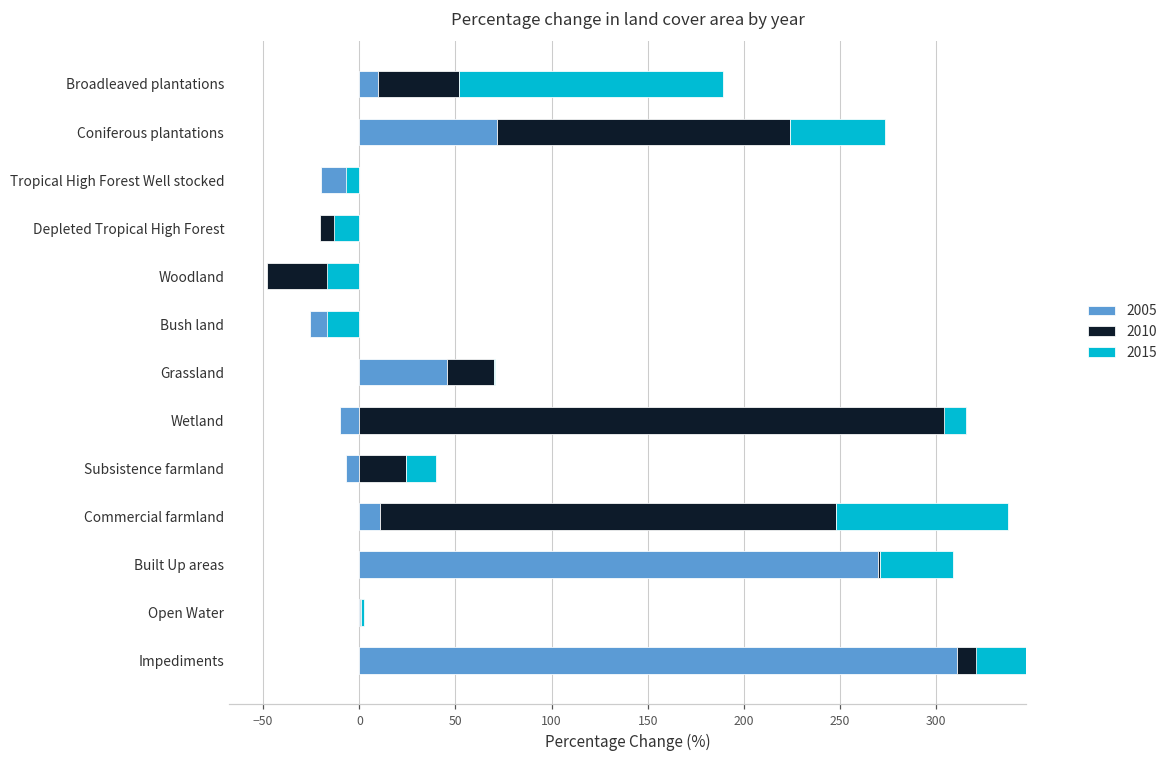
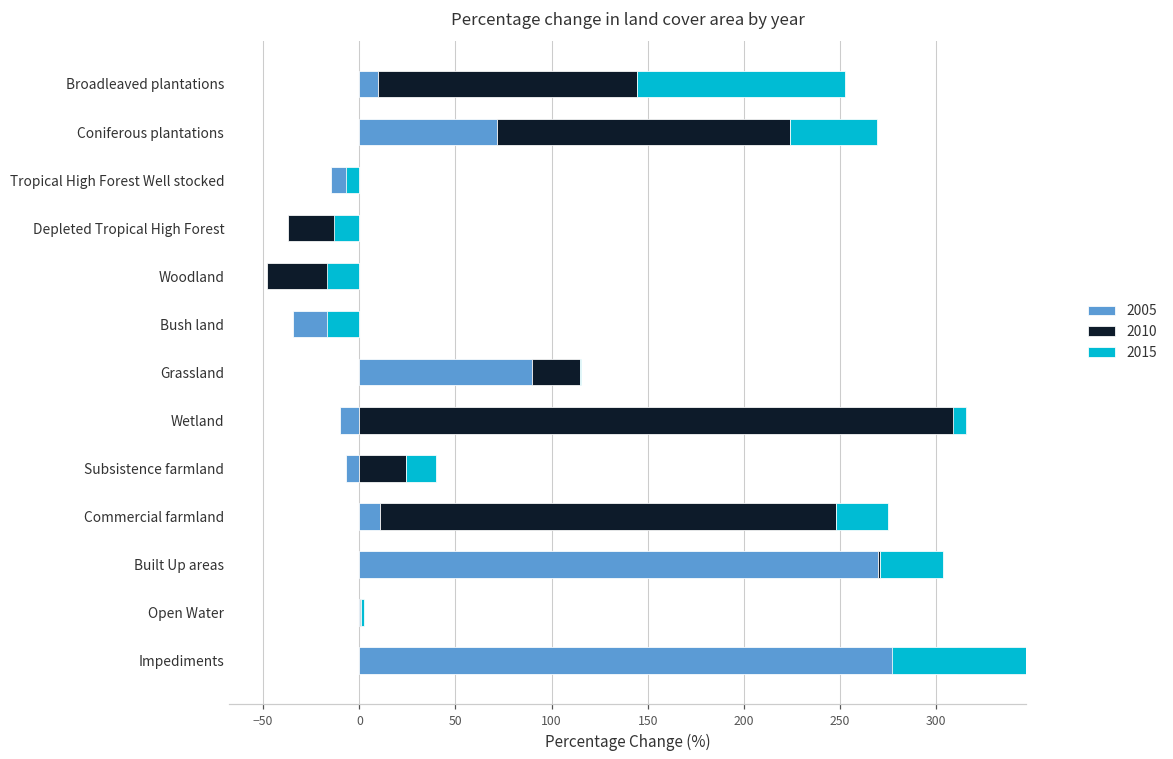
  {
    "2005": {
      "Broadleaved plantations": 10,
      "Coniferous plantations": 72,
-     "Tropical High Forest Well stocked": -20,
-     "Bush land": -26,
-     "Grassland": 45,
+     "Tropical High Forest Well stocked": -15,
+     "Bush land": -34,
+     "Grassland": 90,
      "Wetland": -10,
      "Subsistence farmland": -7,
      "Commercial farmland": 11,
      "Built Up areas": 270
    },
    "2010": {
-     "Broadleaved plantations": 42,
+     "Broadleaved plantations": 135,
      "Coniferous plantations": 152,
-     "Depleted Tropical High Forest": -21,
+     "Depleted Tropical High Forest": -37,
      "Woodland": -48,
      "Grassland": 25,
      "Wetland": 316,
      "Subsistence farmland": 24,
      "Commercial farmland": 237,
      "Impediments": 36
    },
    "2015": {
-     "Broadleaved plantations": 137,
-     "Coniferous plantations": 50,
-     "Wetland": -12,
+     "Broadleaved plantations": 108,
+     "Coniferous plantations": 45,
+     "Wetland": -7,
      "Subsistence farmland": 16,
-     "Commercial farmland": 90,
-     "Built Up areas": 38,
+     "Commercial farmland": 27,
+     "Built Up areas": 33,
      "Open Water": 2,
-     "Impediments": -26
+     "Impediments": -70
    }
  }
